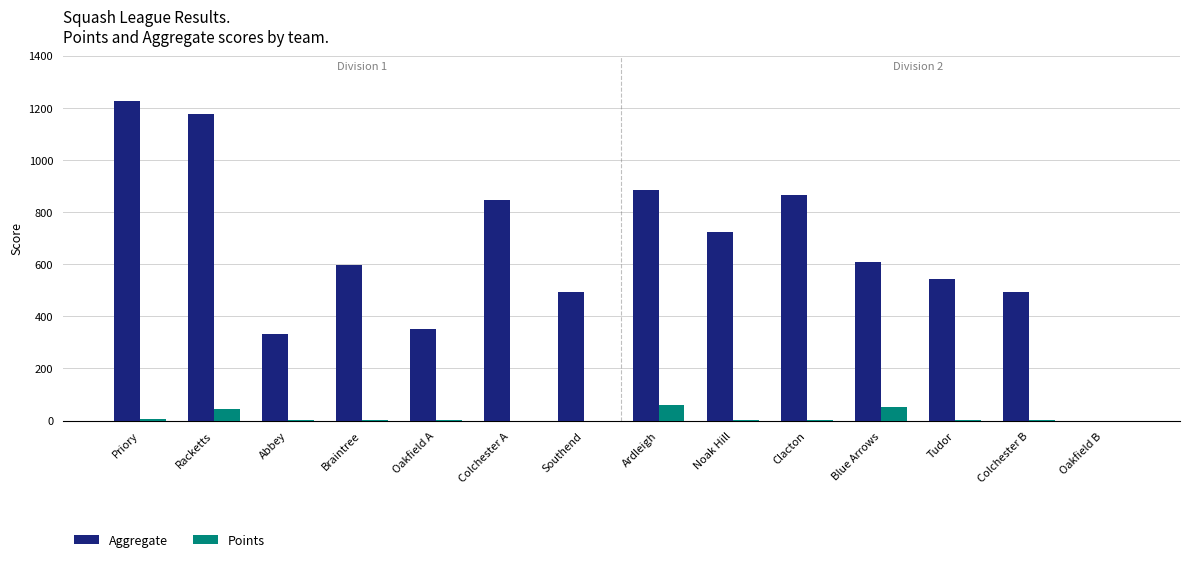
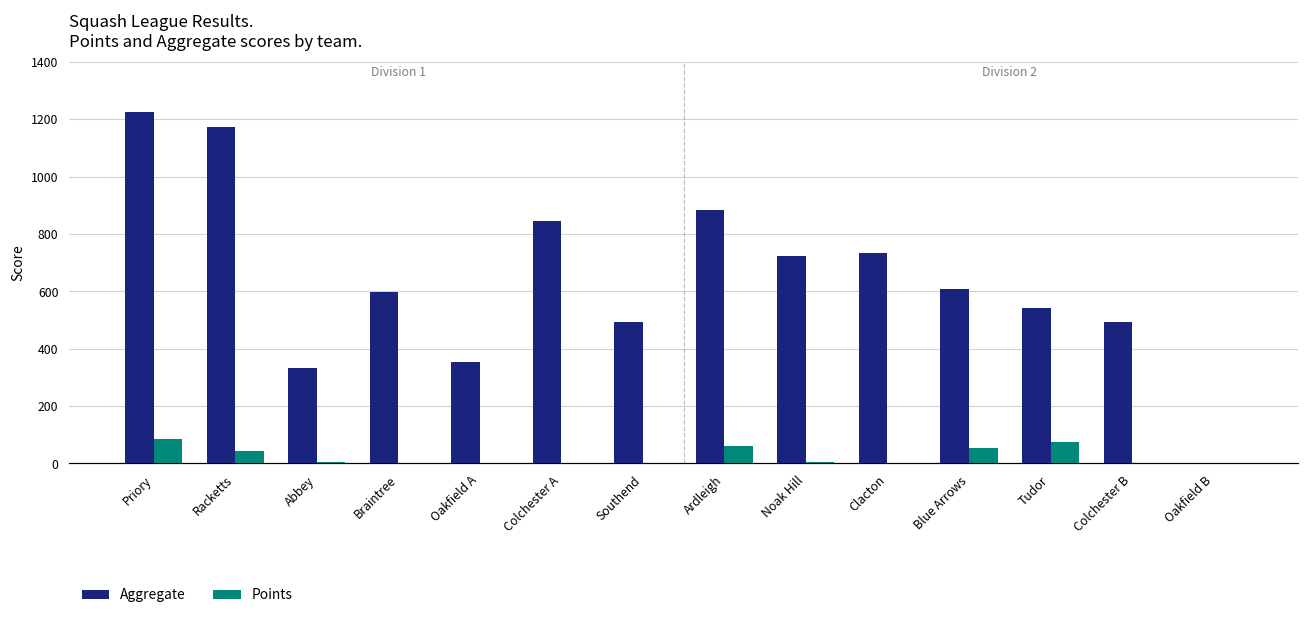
  {
    "Aggregate": {
      "Priory": 1230,
      "Racketts": 1180,
      "Abbey": 330,
      "Braintree": 600,
      "Oakfield A": 350,
      "Colchester A": 850,
      "Southend": 500,
      "Ardleigh": 890,
      "Noak Hill": 730,
-     "Clacton": 870,
+     "Clacton": 730,
      "Blue Arrows": 610,
      "Tudor": 540,
      "Colchester B": 500,
      "Oakfield B": 0
    },
    "Points": {
-     "Priory": 10,
+     "Priory": 80,
      "Racketts": 40,
      "Colchester A": 0,
      "Southend": 0,
      "Ardleigh": 60,
      "Blue Arrows": 50,
-     "Tudor": 0,
+     "Tudor": 80,
      "Oakfield B": 0
    }
  }
